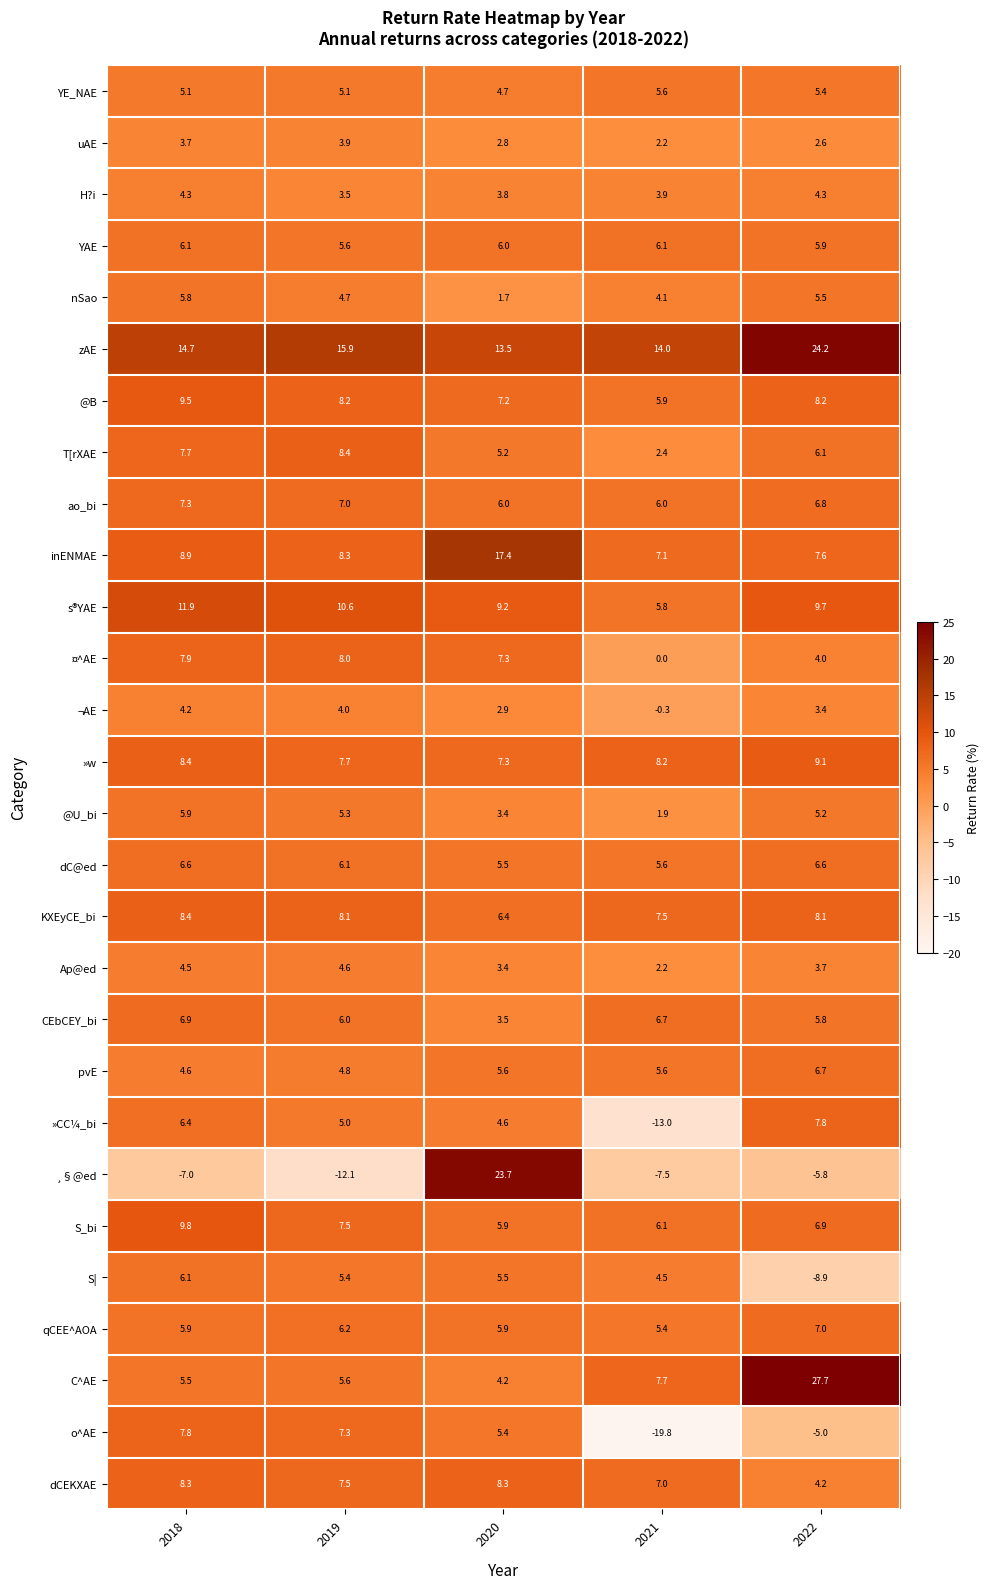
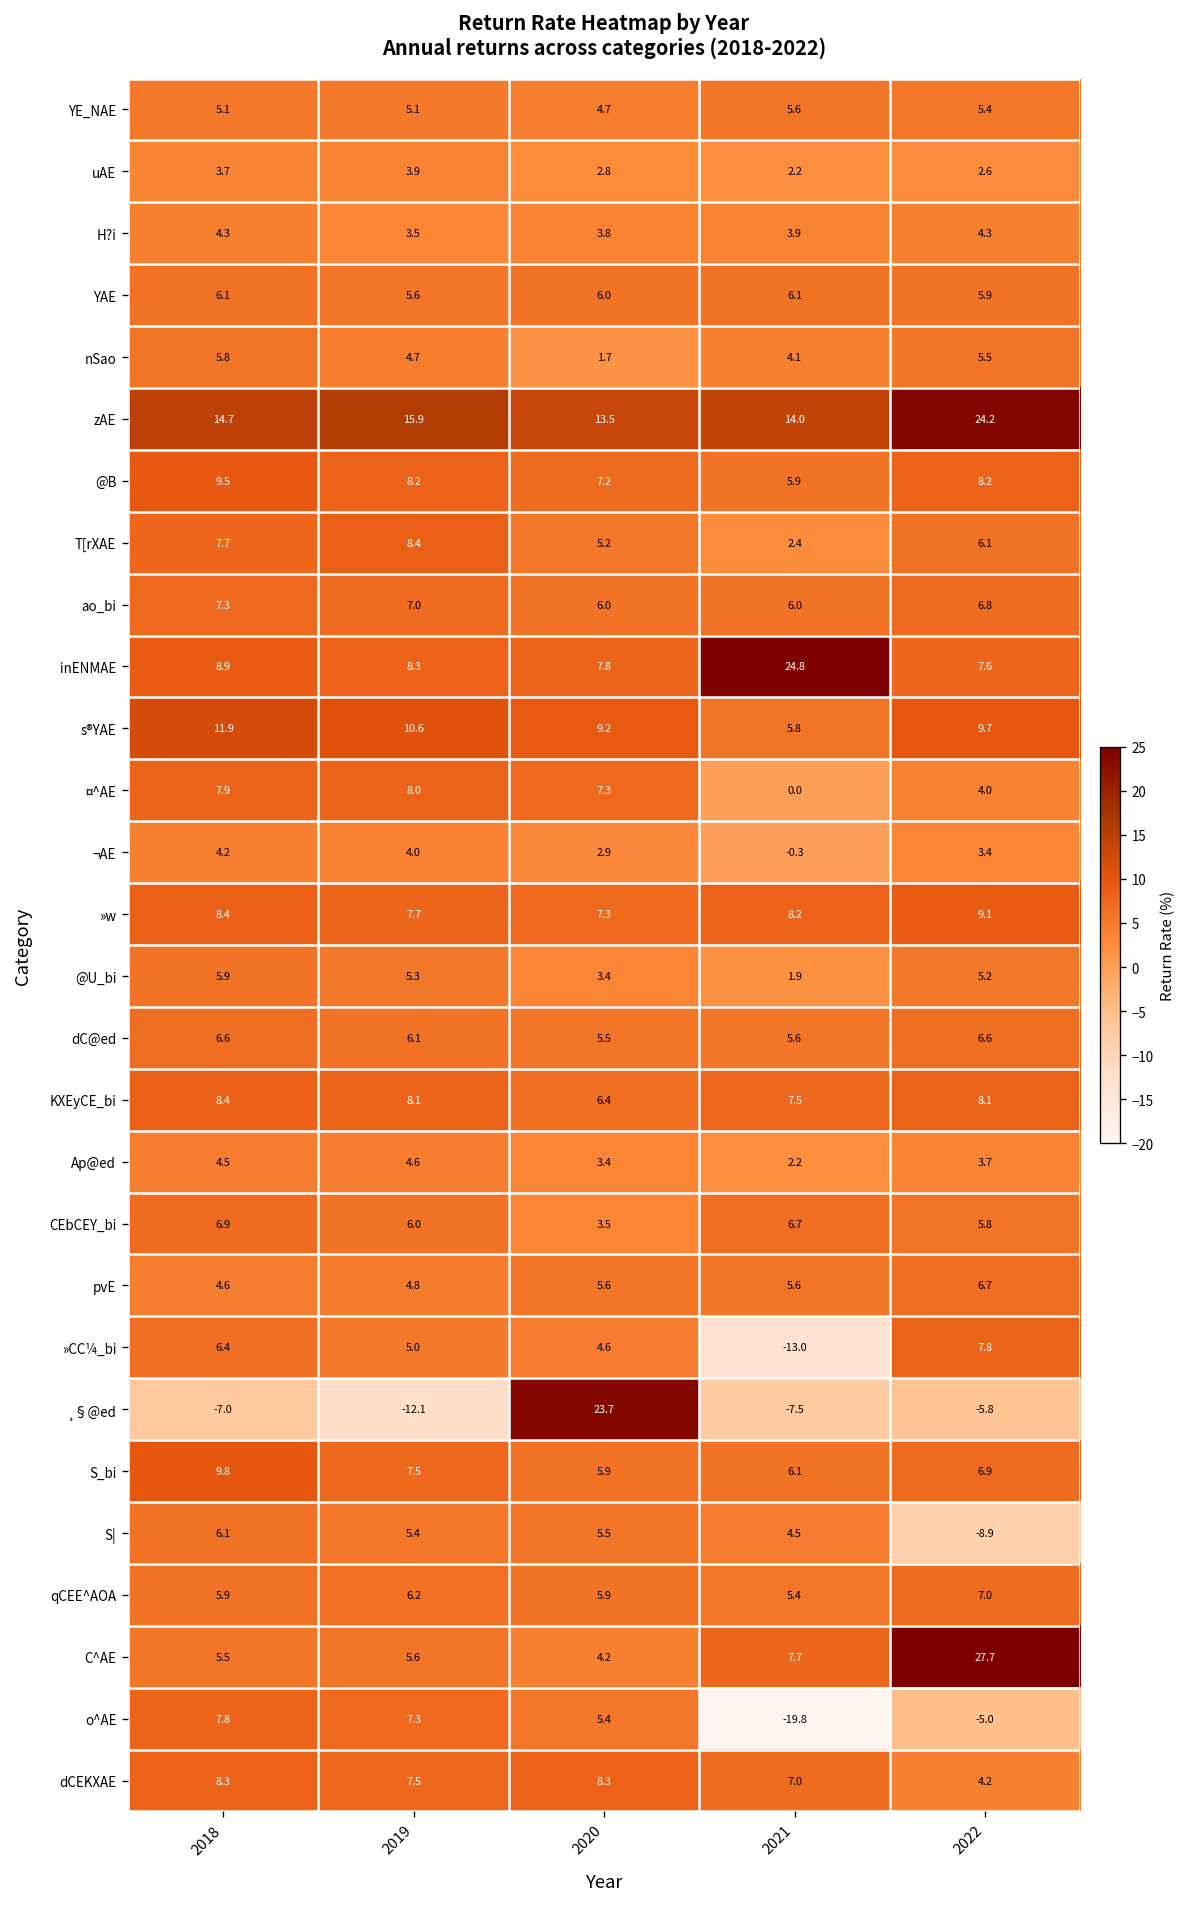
  {
    "YE_NAE": {
      "2018": 5.1,
      "2019": 5.1,
      "2020": 4.7,
      "2021": 5.6,
      "2022": 5.4
    },
    "uAE": {
      "2018": 3.7,
      "2019": 3.9,
      "2020": 2.8,
      "2021": 2.2,
      "2022": 2.6
    },
    "H?i": {
      "2018": 4.3,
      "2019": 3.5,
      "2020": 3.8,
      "2021": 3.9,
      "2022": 4.3
    },
    "YAE": {
      "2018": 6.1,
      "2019": 5.6,
      "2020": 6.0,
      "2021": 6.1,
      "2022": 5.9
    },
    "nSao": {
      "2018": 5.8,
      "2019": 4.7,
      "2020": 1.7,
      "2021": 4.1,
      "2022": 5.5
    },
    "zAE": {
      "2018": 14.7,
      "2019": 15.9,
      "2020": 13.5,
      "2021": 14.0,
      "2022": 24.2
    },
    "@B": {
      "2018": 9.5,
      "2019": 8.2,
      "2020": 7.2,
      "2021": 5.9,
      "2022": 8.2
    },
    "T[rXAE": {
      "2018": 7.7,
      "2019": 8.4,
      "2020": 5.2,
      "2021": 2.4,
      "2022": 6.1
    },
    "ao_bi": {
      "2018": 7.3,
      "2019": 7.0,
      "2020": 6.0,
      "2021": 6.0,
      "2022": 6.8
    },
    "inENMAE": {
      "2018": 8.9,
      "2019": 8.3,
-     "2020": 17.4,
-     "2021": 7.1,
+     "2020": 7.8,
+     "2021": 24.8,
      "2022": 7.6
    },
    "s®YAE": {
      "2018": 11.9,
      "2019": 10.6,
      "2020": 9.2,
      "2021": 5.8,
      "2022": 9.7
    },
    "¤^AE": {
      "2018": 7.9,
      "2019": 8.0,
      "2020": 7.3,
      "2021": 0.0,
      "2022": 4.0
    },
    "¬AE": {
      "2018": 4.2,
      "2019": 4.0,
      "2020": 2.9,
      "2021": -0.3,
      "2022": 3.4
    },
    "»w": {
      "2018": 8.4,
      "2019": 7.7,
      "2020": 7.3,
      "2021": 8.2,
      "2022": 9.1
    },
    "@U_bi": {
      "2018": 5.9,
      "2019": 5.3,
      "2020": 3.4,
      "2021": 1.9,
      "2022": 5.2
    },
    "dC@ed": {
      "2018": 6.6,
      "2019": 6.1,
      "2020": 5.5,
      "2021": 5.6,
      "2022": 6.6
    },
    "KXEyCE_bi": {
      "2018": 8.4,
      "2019": 8.1,
      "2020": 6.4,
      "2021": 7.5,
      "2022": 8.1
    },
    "Ap@ed": {
      "2018": 4.5,
      "2019": 4.6,
      "2020": 3.4,
      "2021": 2.2,
      "2022": 3.7
    },
    "CEbCEY_bi": {
      "2018": 6.9,
      "2019": 6.0,
      "2020": 3.5,
      "2021": 6.7,
      "2022": 5.8
    },
    "pvE": {
      "2018": 4.6,
      "2019": 4.8,
      "2020": 5.6,
      "2021": 5.6,
      "2022": 6.7
    },
    "»CC¼_bi": {
      "2018": 6.4,
      "2019": 5.0,
      "2020": 4.6,
      "2021": -13.0,
      "2022": 7.8
    },
    "¸§@ed": {
      "2018": -7.0,
      "2019": -12.1,
      "2020": 23.7,
      "2021": -7.5,
      "2022": -5.8
    },
    "S_bi": {
      "2018": 9.8,
      "2019": 7.5,
      "2020": 5.9,
      "2021": 6.1,
      "2022": 6.9
    },
    "S|": {
      "2018": 6.1,
      "2019": 5.4,
      "2020": 5.5,
      "2021": 4.5,
      "2022": -8.9
    },
    "qCEE^AOA": {
      "2018": 5.9,
      "2019": 6.2,
      "2020": 5.9,
      "2021": 5.4,
      "2022": 7.0
    },
    "C^AE": {
      "2018": 5.5,
      "2019": 5.6,
      "2020": 4.2,
      "2021": 7.7,
      "2022": 27.7
    },
    "o^AE": {
      "2018": 7.8,
      "2019": 7.3,
      "2020": 5.4,
      "2021": -19.8,
      "2022": -5.0
    },
    "dCEKXAE": {
      "2018": 8.3,
      "2019": 7.5,
      "2020": 8.3,
      "2021": 7.0,
      "2022": 4.2
    }
  }
